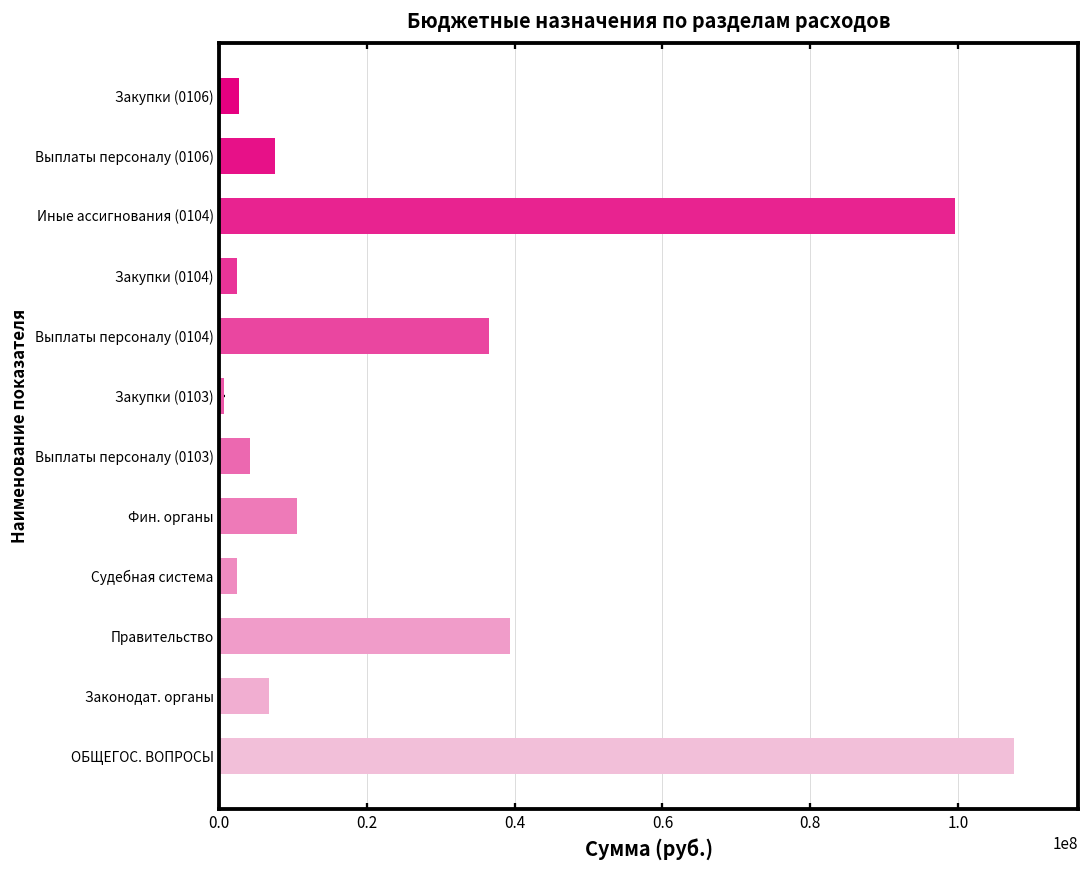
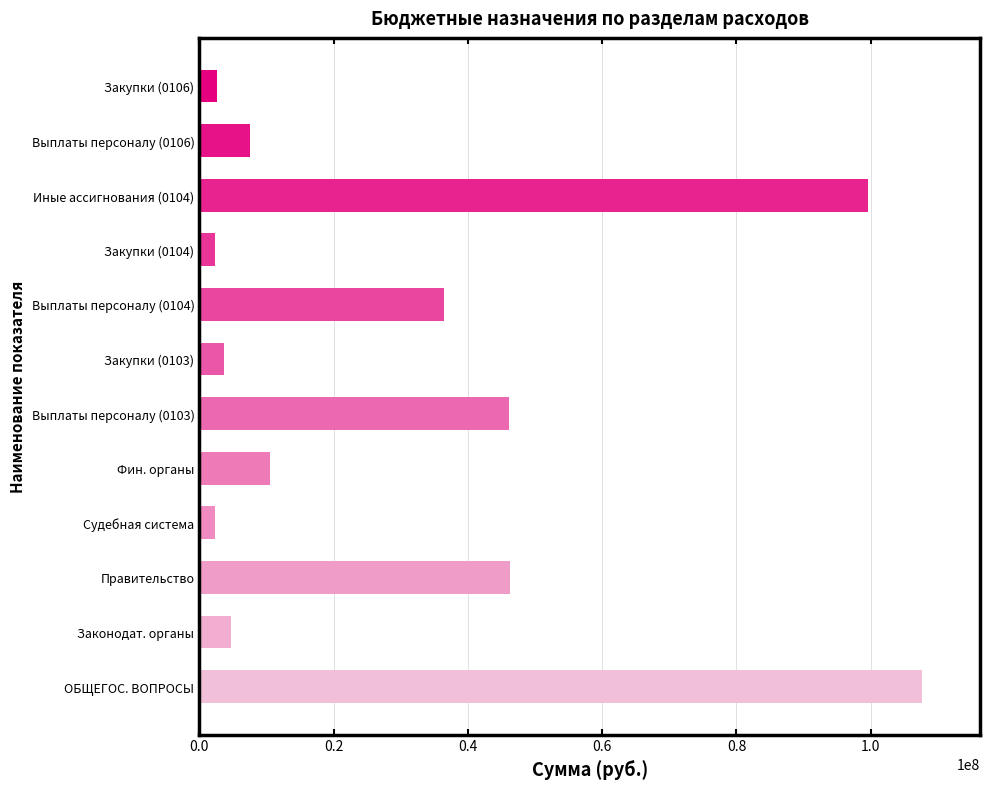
  {
    "Закупки (0106)": 3000000,
    "Выплаты персоналу (0106)": 8000000,
    "Иные ассигнования (0104)": 100000000,
    "Закупки (0104)": 2000000,
    "Выплаты персоналу (0104)": 37000000,
-   "Закупки (0103)": 1000000,
-   "Выплаты персоналу (0103)": 4000000,
+   "Закупки (0103)": 4000000,
+   "Выплаты персоналу (0103)": 46000000,
    "Фин. органы": 11000000,
    "Судебная система": 2000000,
-   "Правительство": 39000000,
-   "Законодат. органы": 7000000,
+   "Правительство": 46000000,
+   "Законодат. органы": 5000000,
    "ОБЩЕГОС. ВОПРОСЫ": 108000000
  }
